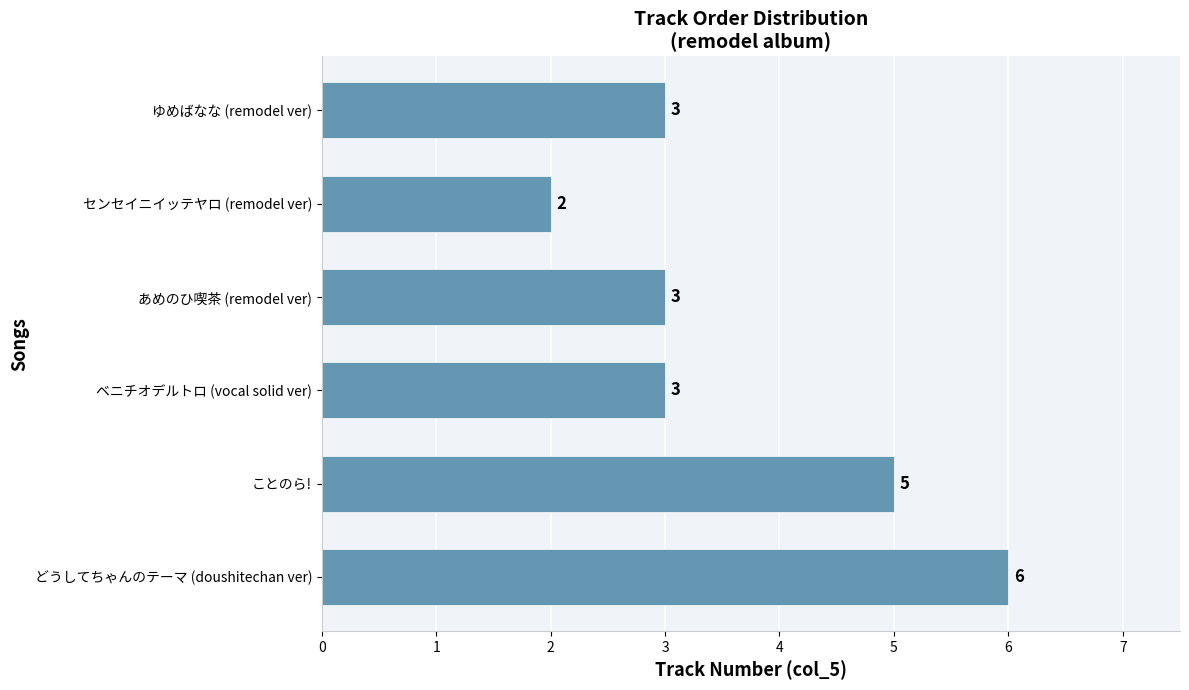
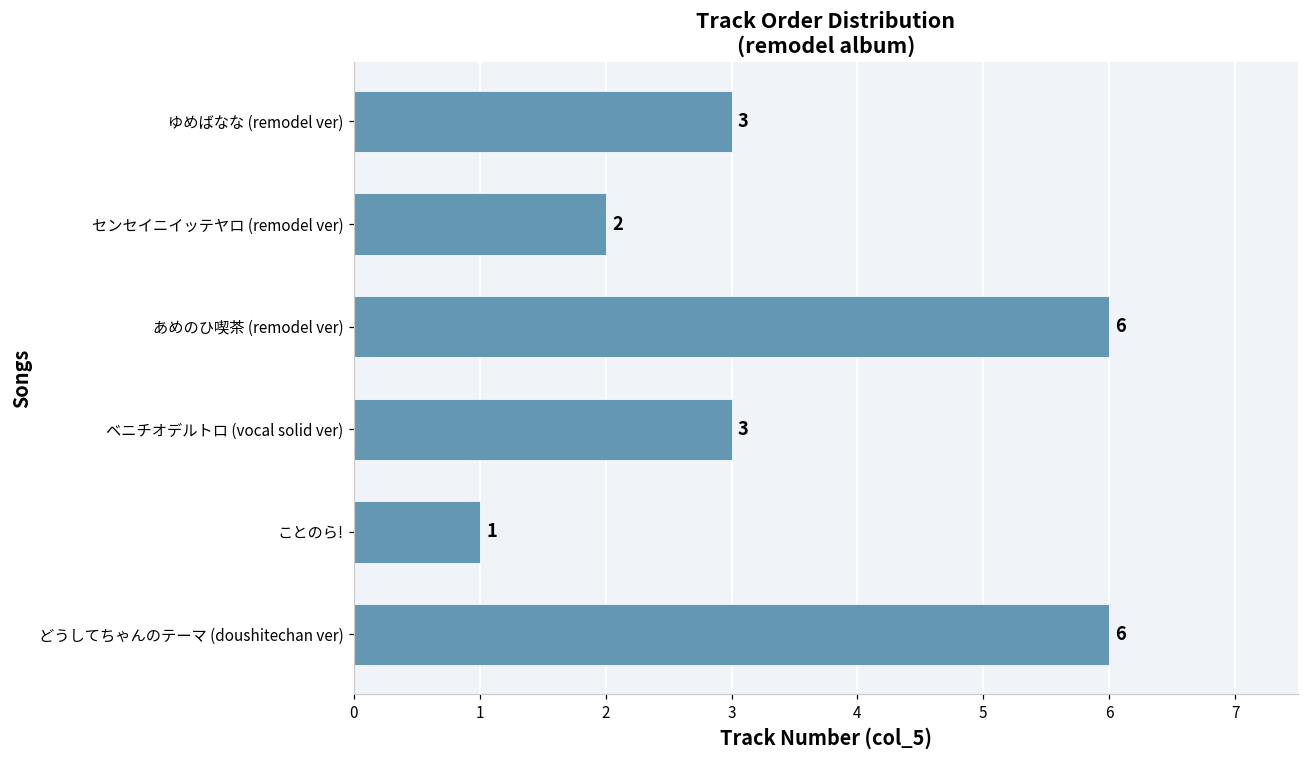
  {
    "ゆめばなな (remodel ver)": 3,
    "センセイニイッテヤロ (remodel ver)": 2,
-   "あめのひ喫茶 (remodel ver)": 3,
+   "あめのひ喫茶 (remodel ver)": 6,
    "ベニチオデルトロ (vocal solid ver)": 3,
-   "ことのら!": 5,
+   "ことのら!": 1,
    "どうしてちゃんのテーマ (doushitechan ver)": 6
  }
